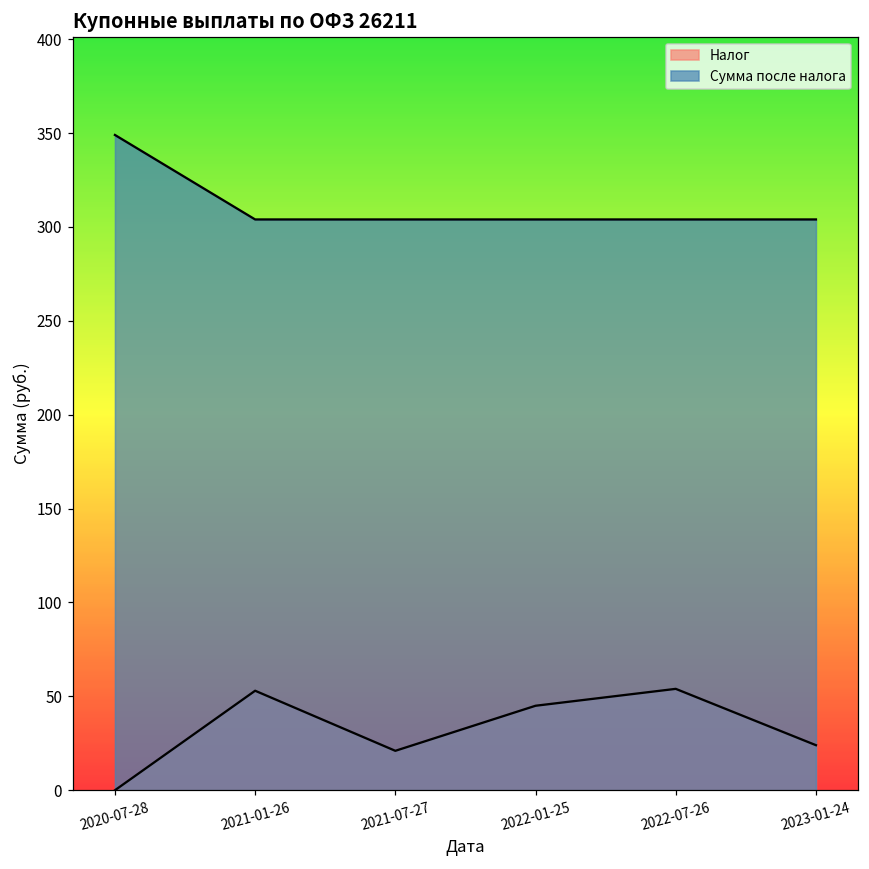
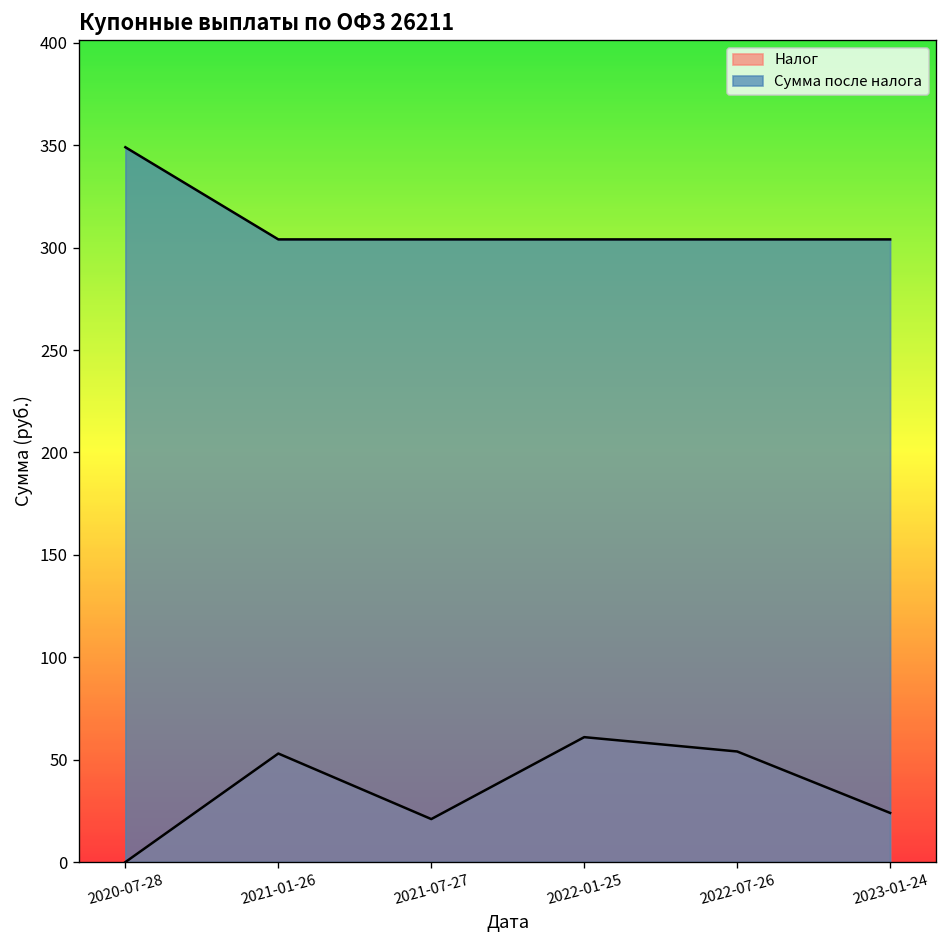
  {
    "Налог": {
      "2020-07-28": 0,
      "2021-01-26": 53,
      "2021-07-27": 21,
-     "2022-01-25": 45,
+     "2022-01-25": 61,
      "2022-07-26": 54,
      "2023-01-24": 24
    },
    "Сумма после налога": {
      "2020-07-28": 349,
      "2021-01-26": 304,
      "2021-07-27": 304,
      "2022-01-25": 304,
      "2022-07-26": 304,
      "2023-01-24": 304
    }
  }
